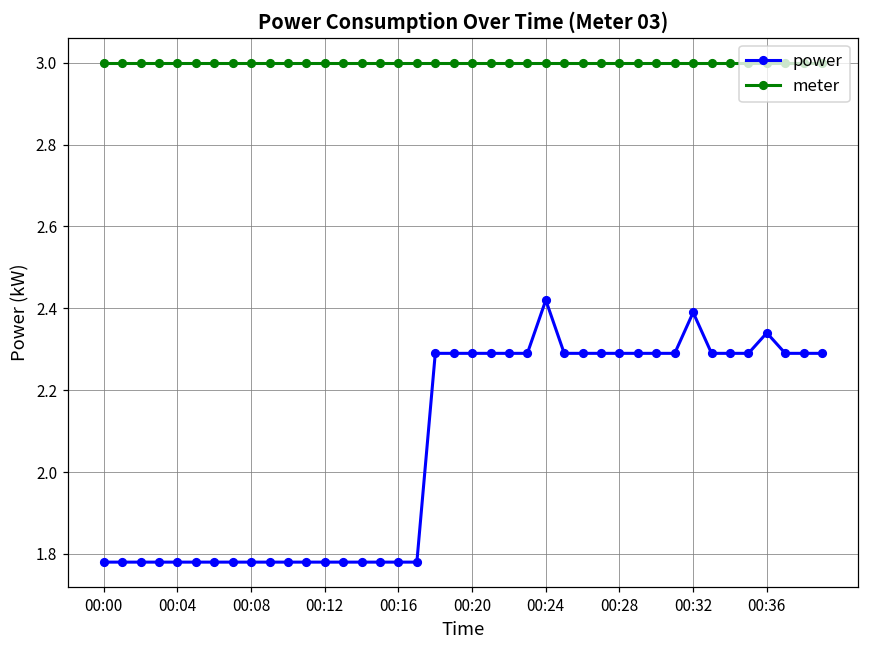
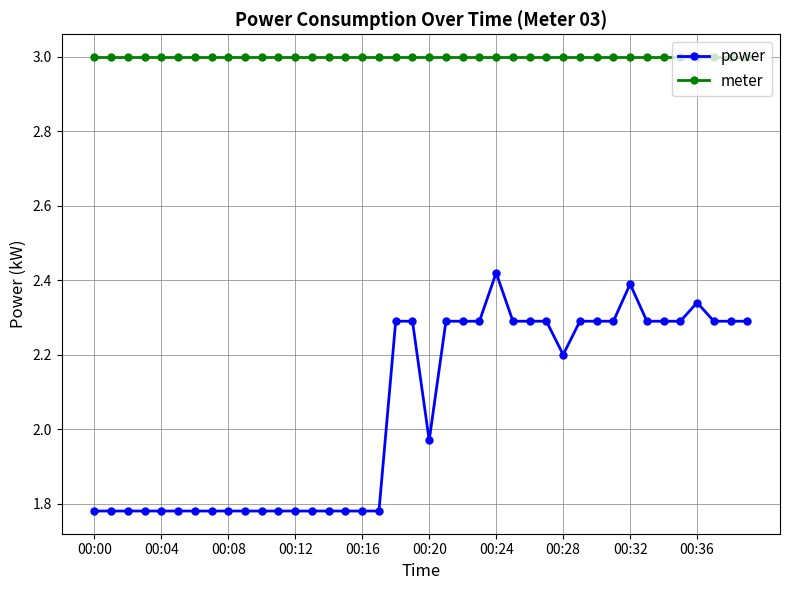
  {
    "power": {
      "00:00": 1.78,
      "00:04": 1.78,
      "00:08": 1.78,
      "00:12": 1.78,
      "00:16": 1.78,
-     "00:20": 2.29,
+     "00:20": 1.97,
      "00:24": 2.42,
-     "00:28": 2.29,
+     "00:28": 2.20,
      "00:32": 2.39,
      "00:36": 2.34
    },
    "meter": {
      "00:00": 3.00,
      "00:04": 3.00,
      "00:08": 3.00,
      "00:12": 3.00,
      "00:16": 3.00,
      "00:20": 3.00,
      "00:24": 3.00,
      "00:28": 3.00,
      "00:32": 3.00
    }
  }
